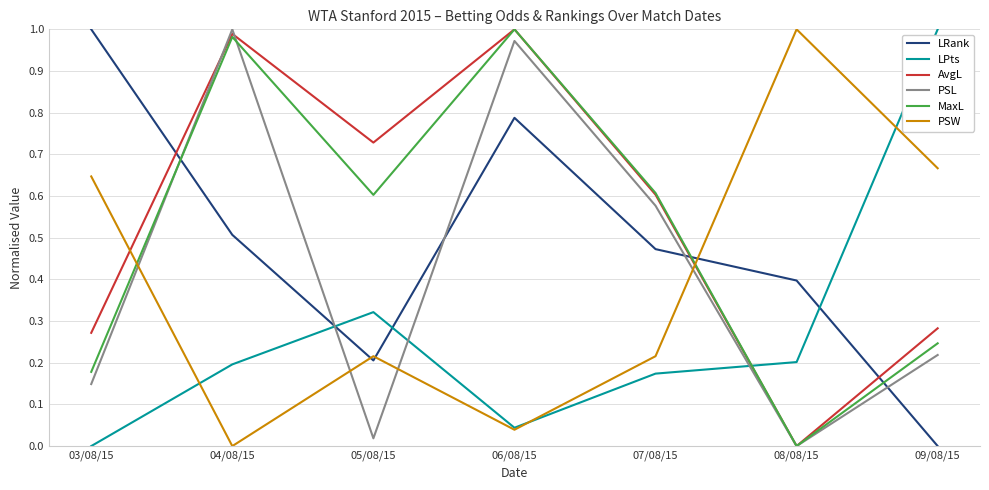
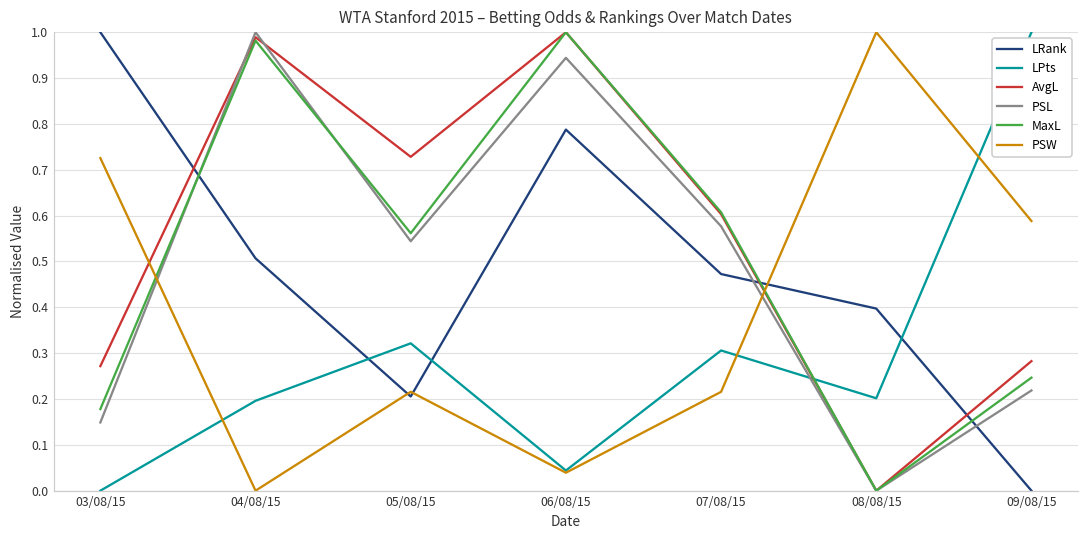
  {
    "LRank": {
      "03/08/15": 1.00,
      "04/08/15": 0.51,
      "05/08/15": 0.21,
      "06/08/15": 0.79,
      "07/08/15": 0.47,
      "08/08/15": 0.40,
      "09/08/15": 0.00
    },
    "LPts": {
      "03/08/15": 0.00,
      "04/08/15": 0.20,
      "05/08/15": 0.32,
-     "07/08/15": 0.17,
+     "07/08/15": 0.31,
      "08/08/15": 0.20,
      "09/08/15": 1.00
    },
    "AvgL": {
      "03/08/15": 0.27,
      "04/08/15": 0.99,
      "05/08/15": 0.73,
      "09/08/15": 0.28
    },
    "PSL": {
      "03/08/15": 0.15,
      "04/08/15": 1.00,
-     "05/08/15": 0.02,
-     "06/08/15": 0.97,
+     "05/08/15": 0.54,
+     "06/08/15": 0.94,
      "07/08/15": 0.58,
      "09/08/15": 0.22
    },
    "MaxL": {
      "03/08/15": 0.18,
      "04/08/15": 0.98,
-     "05/08/15": 0.60,
+     "05/08/15": 0.56,
      "09/08/15": 0.25
    },
    "PSW": {
-     "03/08/15": 0.65,
+     "03/08/15": 0.73,
      "04/08/15": 0.00,
      "05/08/15": 0.22,
      "07/08/15": 0.22,
      "08/08/15": 1.00,
-     "09/08/15": 0.67
+     "09/08/15": 0.59
    }
  }
